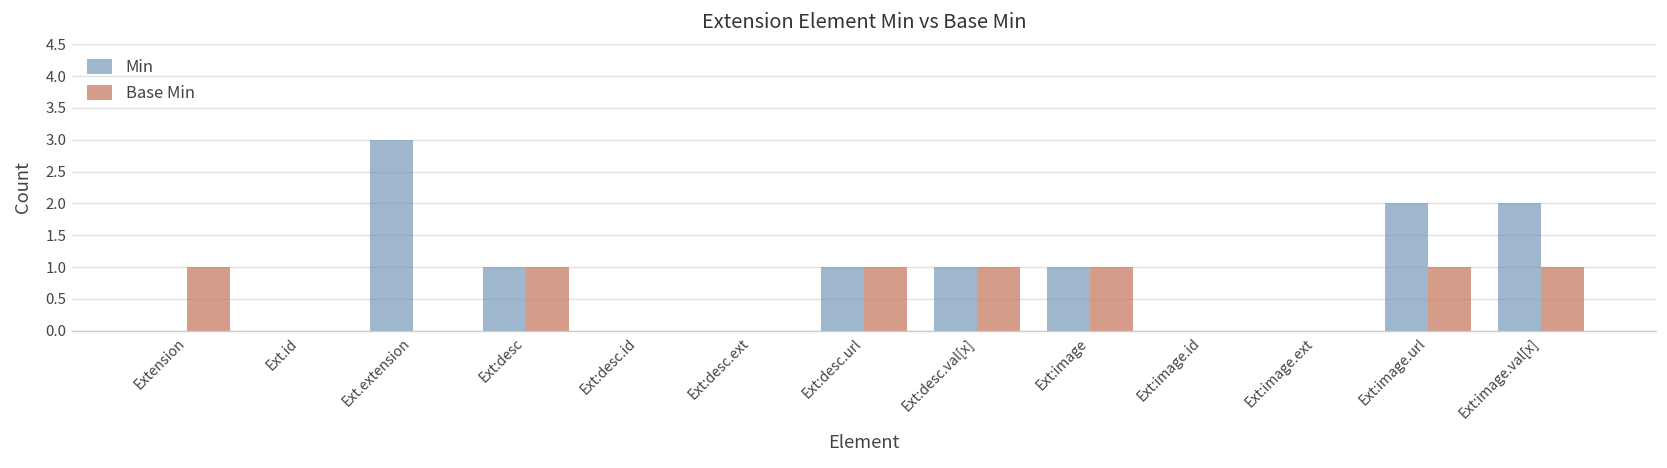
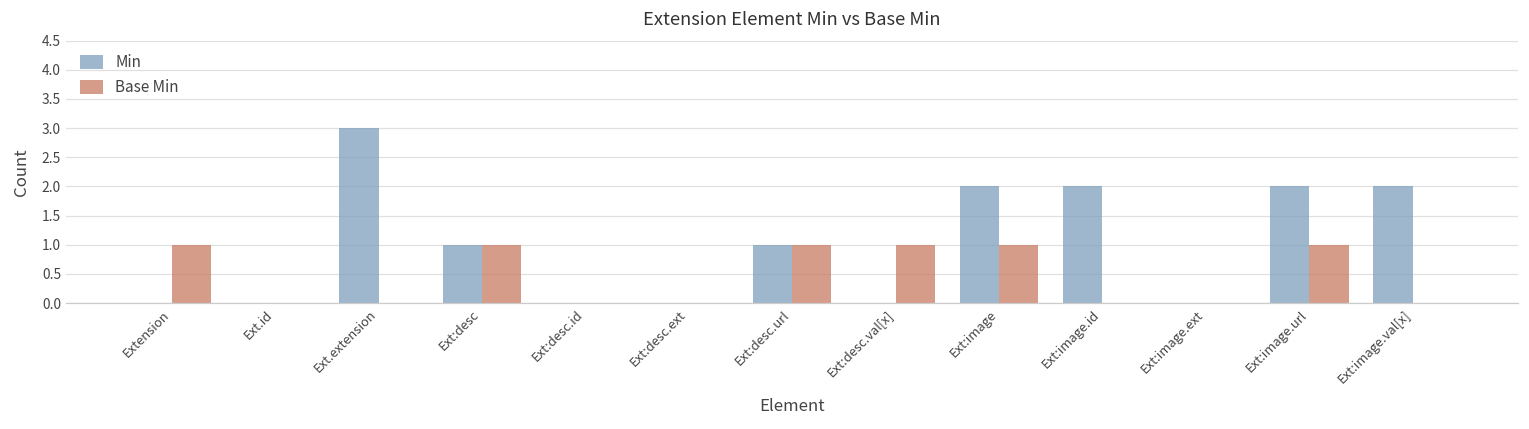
  {
    "Min": {
      "Extension": 0,
      "Ext.id": 0,
      "Ext.extension": 3,
      "Ext:desc": 1,
      "Ext:desc.id": 0,
      "Ext:desc.ext": 0,
      "Ext:desc.url": 1,
-     "Ext:desc.val[x]": 1,
-     "Ext:image": 1,
-     "Ext:image.id": 0,
+     "Ext:desc.val[x]": 0,
+     "Ext:image": 2,
+     "Ext:image.id": 2,
      "Ext:image.ext": 0,
      "Ext:image.url": 2,
      "Ext:image.val[x]": 2
    },
    "Base Min": {
      "Extension": 1,
      "Ext.id": 0,
      "Ext.extension": 0,
      "Ext:desc": 1,
      "Ext:desc.id": 0,
      "Ext:desc.ext": 0,
      "Ext:desc.url": 1,
      "Ext:desc.val[x]": 1,
      "Ext:image": 1,
      "Ext:image.id": 0,
      "Ext:image.ext": 0,
      "Ext:image.url": 1,
-     "Ext:image.val[x]": 1
+     "Ext:image.val[x]": 0
    }
  }
